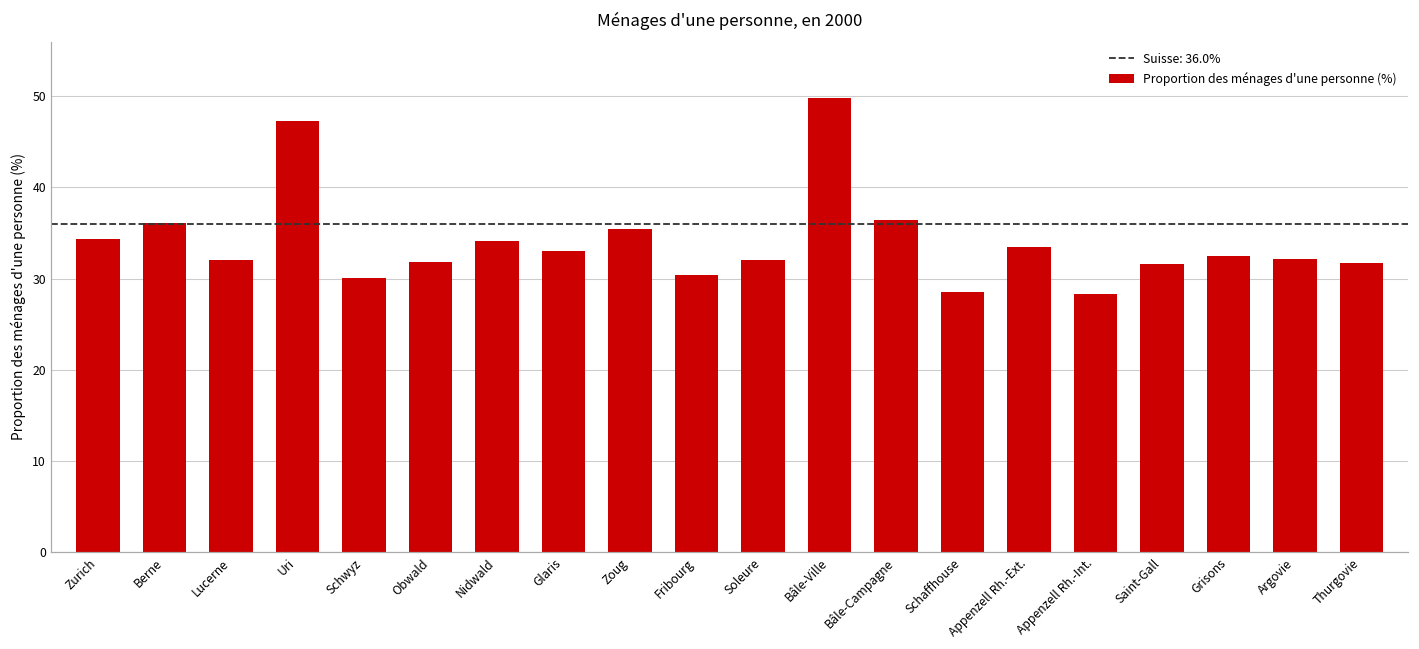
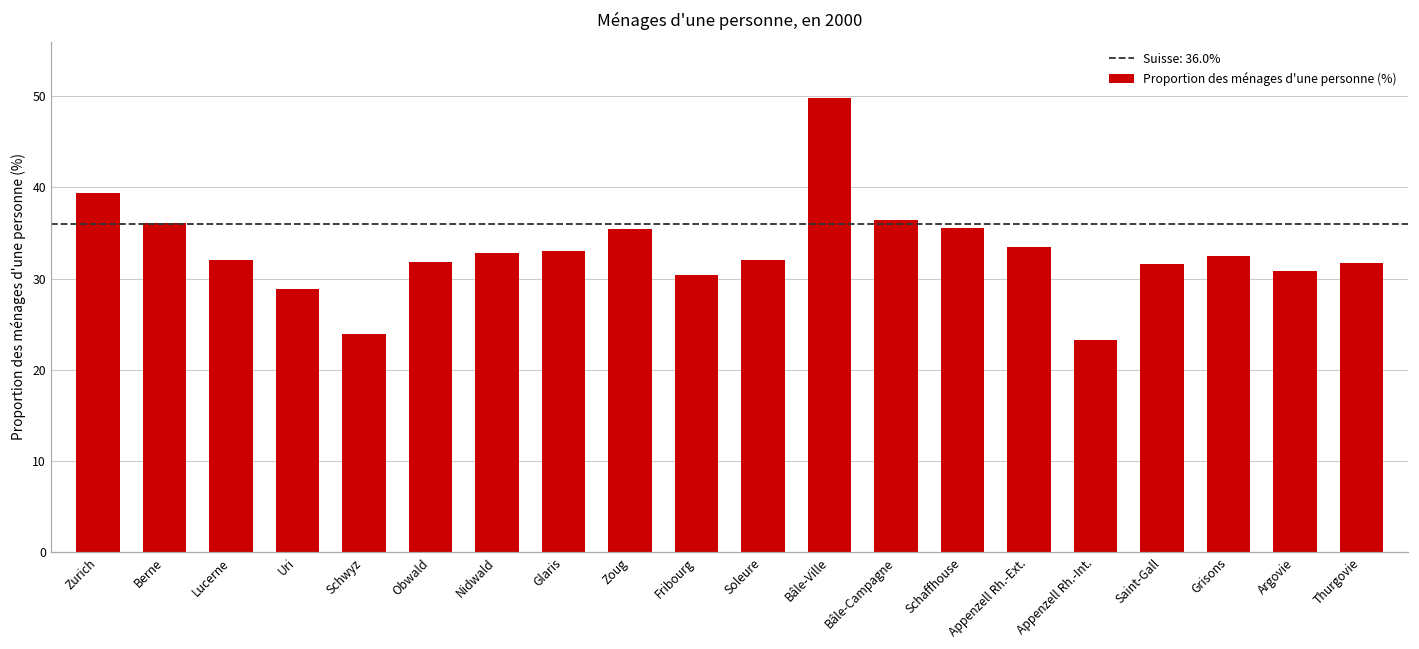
  {
-   "Zurich": 34,
+   "Zurich": 39,
    "Berne": 36,
    "Lucerne": 32,
-   "Uri": 47,
-   "Schwyz": 30,
+   "Uri": 29,
+   "Schwyz": 24,
    "Obwald": 32,
-   "Nidwald": 34,
+   "Nidwald": 33,
    "Glaris": 33,
    "Zoug": 35,
    "Fribourg": 30,
    "Soleure": 32,
    "Bâle-Ville": 50,
    "Bâle-Campagne": 36,
-   "Schaffhouse": 29,
+   "Schaffhouse": 36,
    "Appenzell Rh.-Ext.": 33,
-   "Appenzell Rh.-Int.": 28,
+   "Appenzell Rh.-Int.": 23,
    "Saint-Gall": 32,
    "Grisons": 33,
-   "Argovie": 32,
+   "Argovie": 31,
    "Thurgovie": 32
  }
